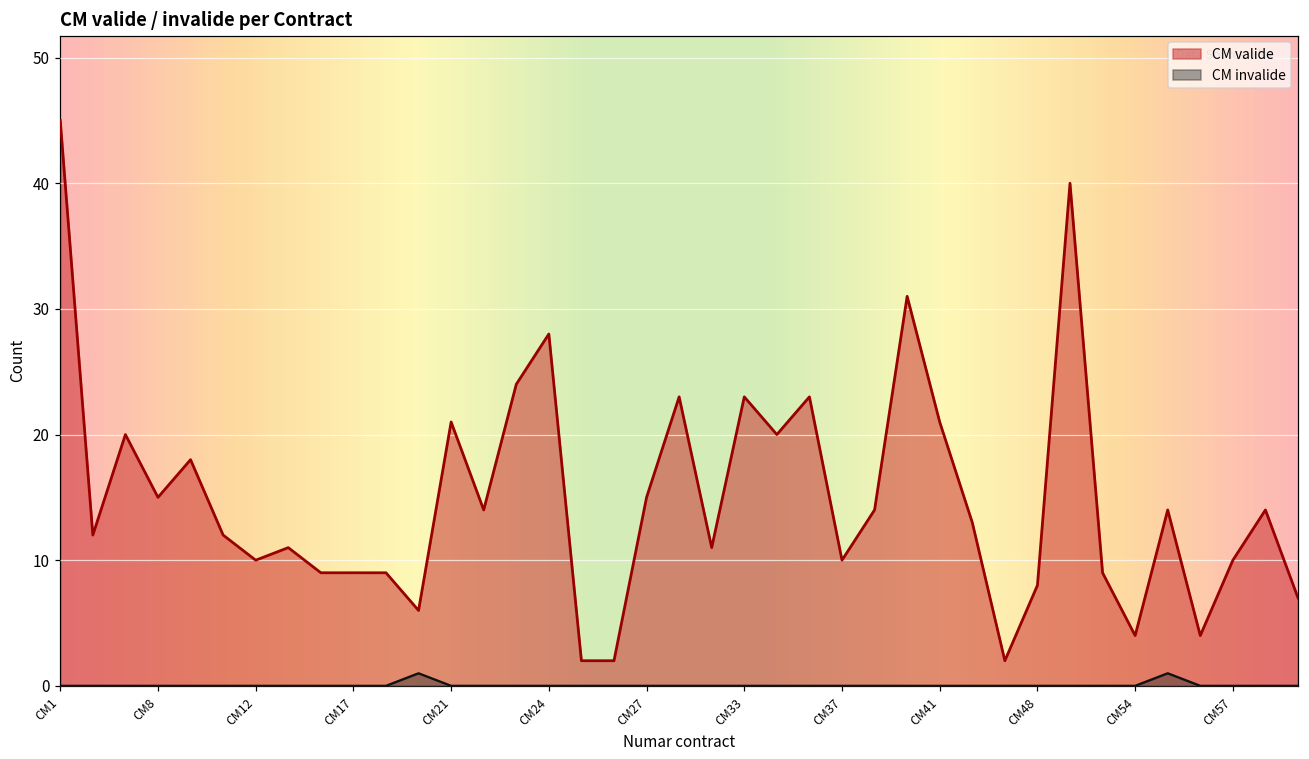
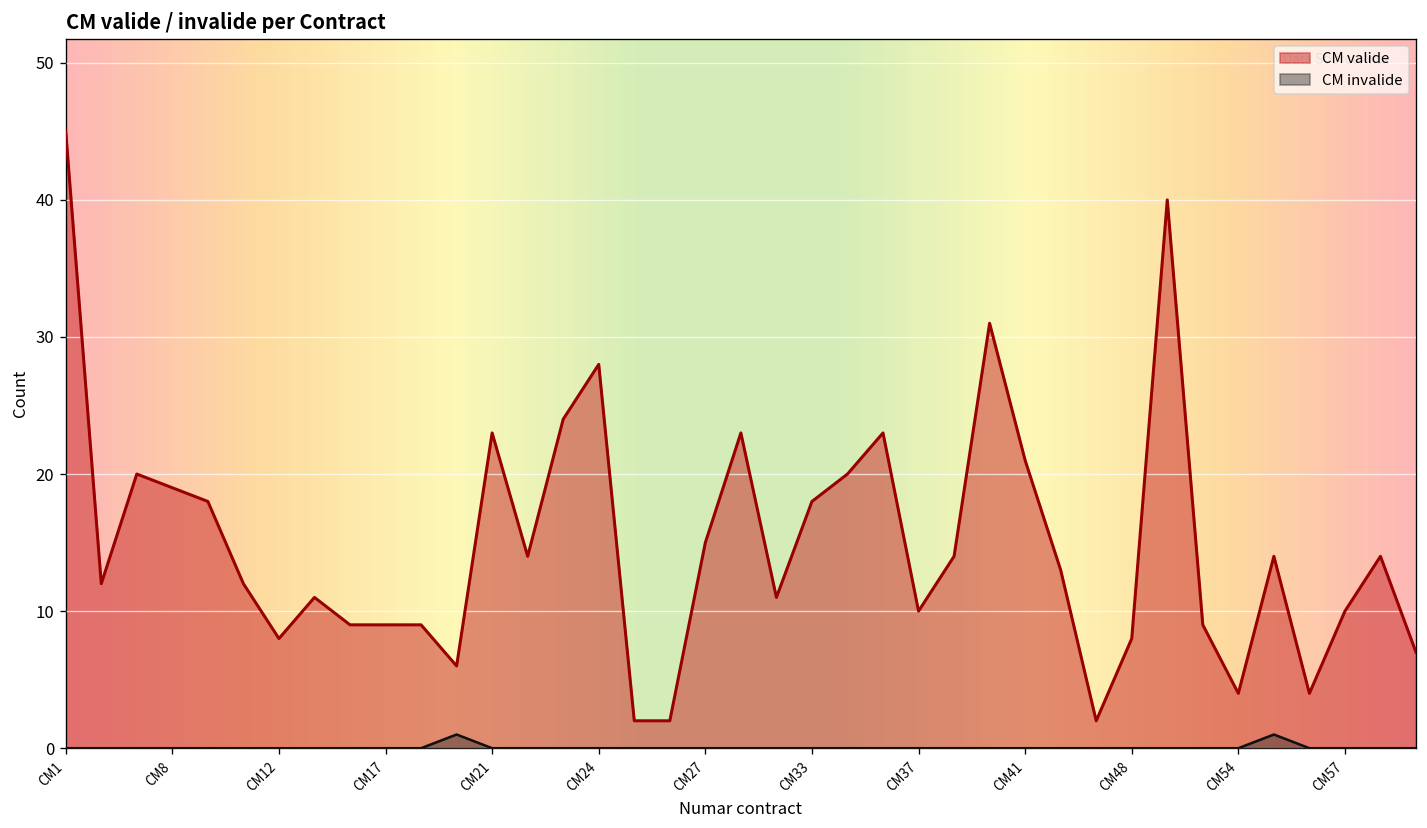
  {
    "CM valide": {
      "CM1": 45,
-     "CM8": 15,
-     "CM12": 10,
+     "CM8": 19,
+     "CM12": 8,
      "CM17": 9,
-     "CM21": 21,
+     "CM21": 23,
      "CM24": 28,
      "CM27": 15,
-     "CM33": 23,
+     "CM33": 18,
      "CM37": 10,
      "CM41": 21,
      "CM48": 8,
      "CM54": 4,
      "CM57": 10
    },
    "CM invalide": {
      "CM1": 0,
      "CM8": 0,
      "CM12": 0,
      "CM17": 0,
      "CM21": 0,
      "CM24": 0,
      "CM27": 0,
      "CM33": 0,
      "CM37": 0,
      "CM41": 0,
      "CM48": 0,
      "CM54": 0,
      "CM57": 0
    }
  }
